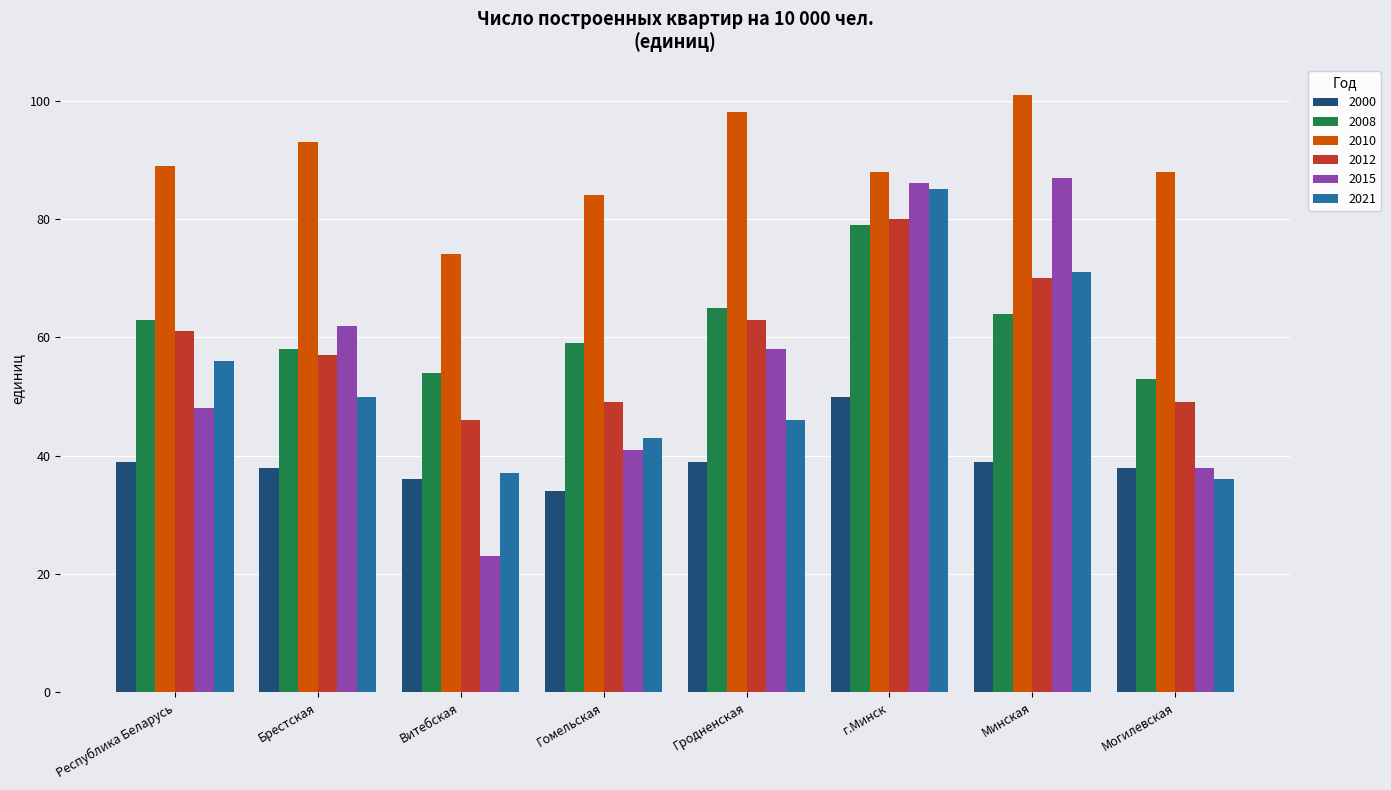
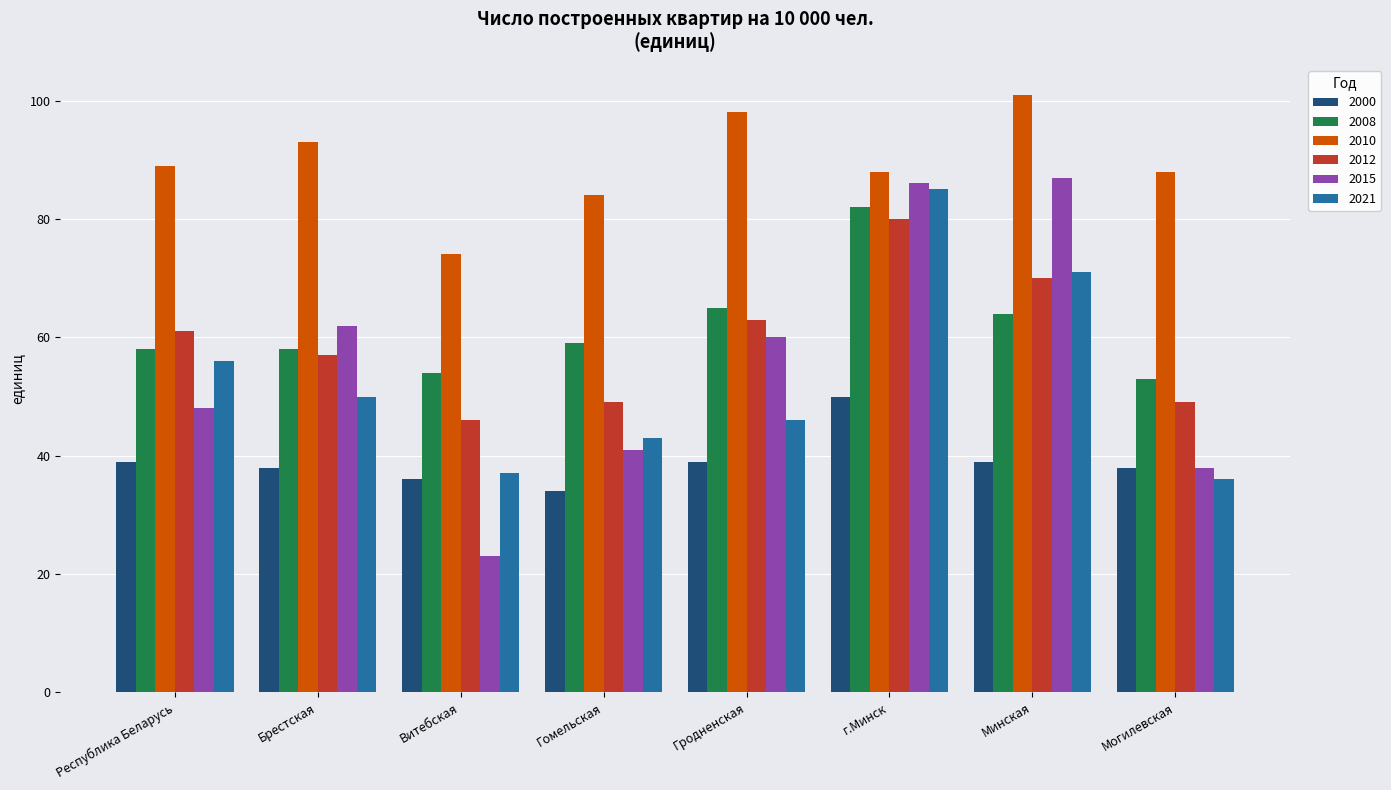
  {
    "2008": {
-     "Республика Беларусь": 63,
+     "Республика Беларусь": 58,
      "Брестская": 58,
      "Витебская": 54,
      "Гомельская": 59,
      "Гродненская": 65,
-     "г.Минск": 79,
+     "г.Минск": 82,
      "Минская": 64,
      "Могилевская": 53
    },
    "2015": {
      "Республика Беларусь": 48,
      "Брестская": 62,
      "Витебская": 23,
      "Гомельская": 41,
-     "Гродненская": 58,
+     "Гродненская": 60,
      "г.Минск": 86,
      "Минская": 87,
      "Могилевская": 38
    }
  }
